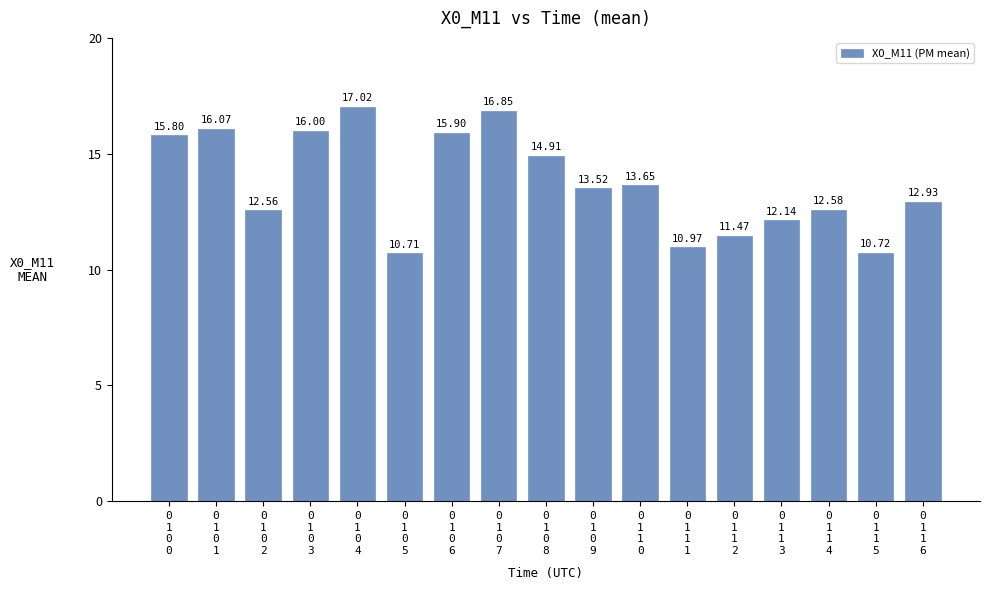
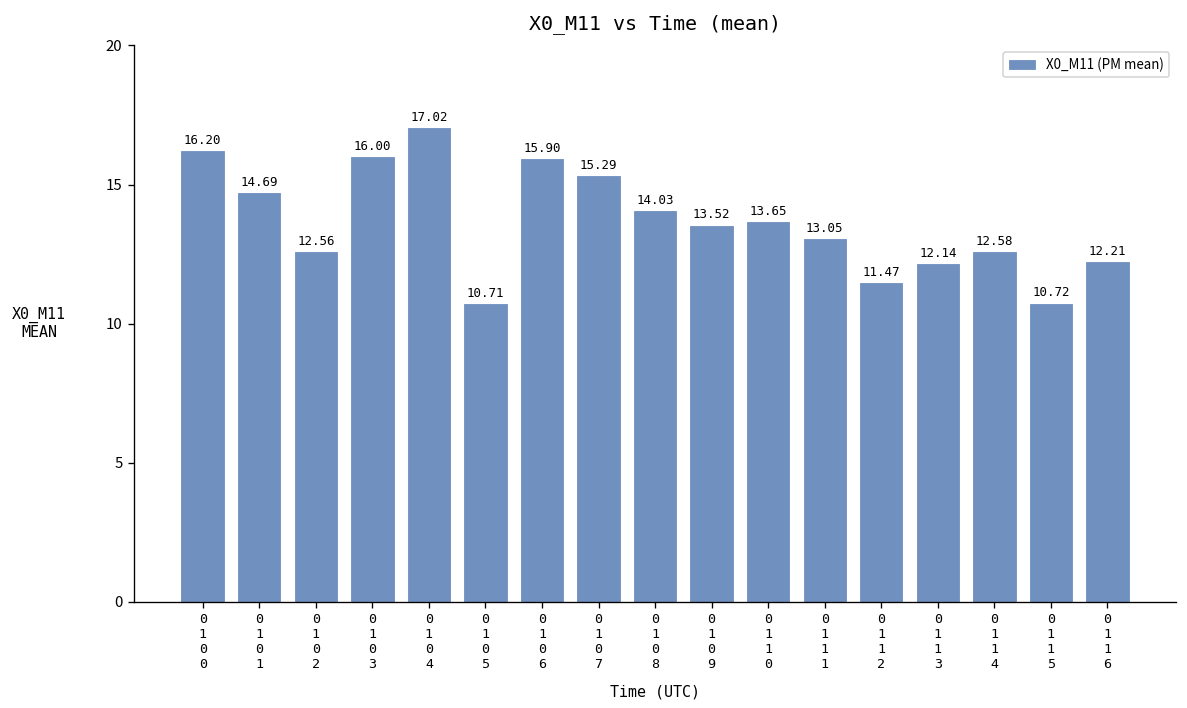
  {
-   "0 1 0 0": 15.80,
-   "0 1 0 1": 16.07,
+   "0 1 0 0": 16.20,
+   "0 1 0 1": 14.69,
    "0 1 0 2": 12.56,
    "0 1 0 3": 16.00,
    "0 1 0 4": 17.02,
    "0 1 0 5": 10.71,
    "0 1 0 6": 15.90,
-   "0 1 0 7": 16.85,
-   "0 1 0 8": 14.91,
+   "0 1 0 7": 15.29,
+   "0 1 0 8": 14.03,
    "0 1 0 9": 13.52,
    "0 1 1 0": 13.65,
-   "0 1 1 1": 10.97,
+   "0 1 1 1": 13.05,
    "0 1 1 2": 11.47,
    "0 1 1 3": 12.14,
    "0 1 1 4": 12.58,
    "0 1 1 5": 10.72,
-   "0 1 1 6": 12.93
+   "0 1 1 6": 12.21
  }
